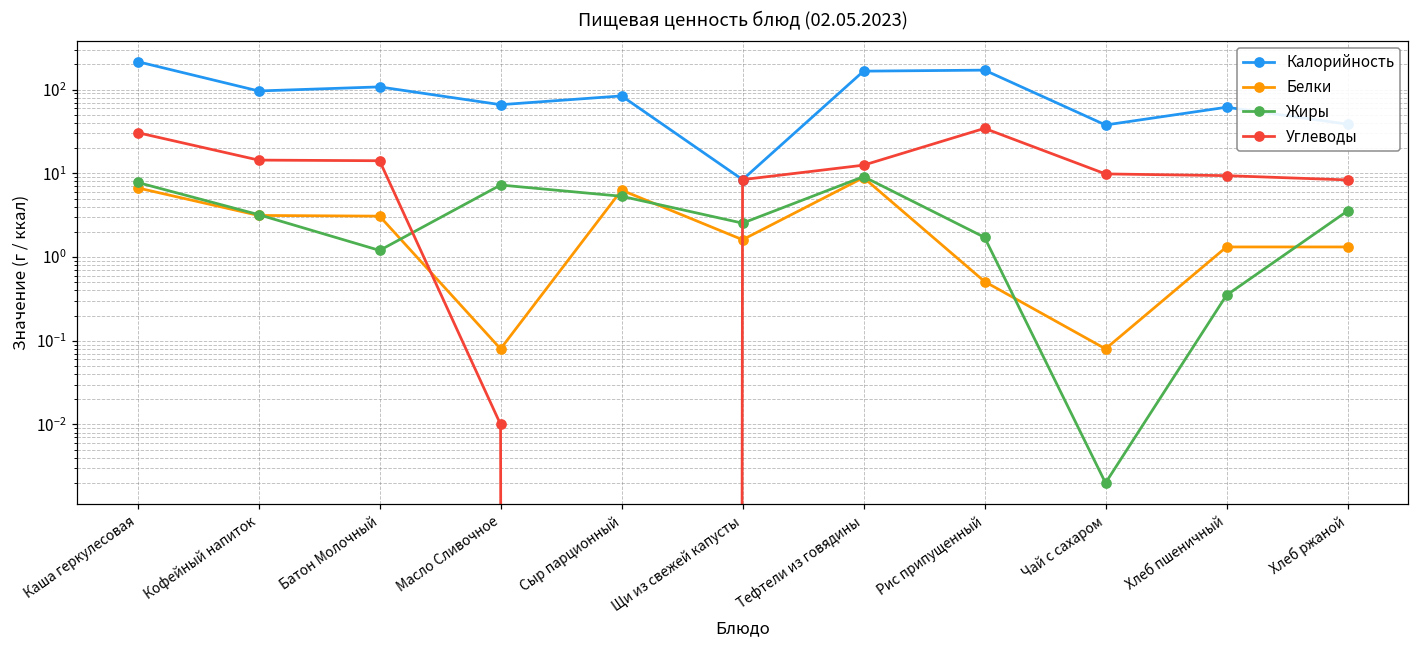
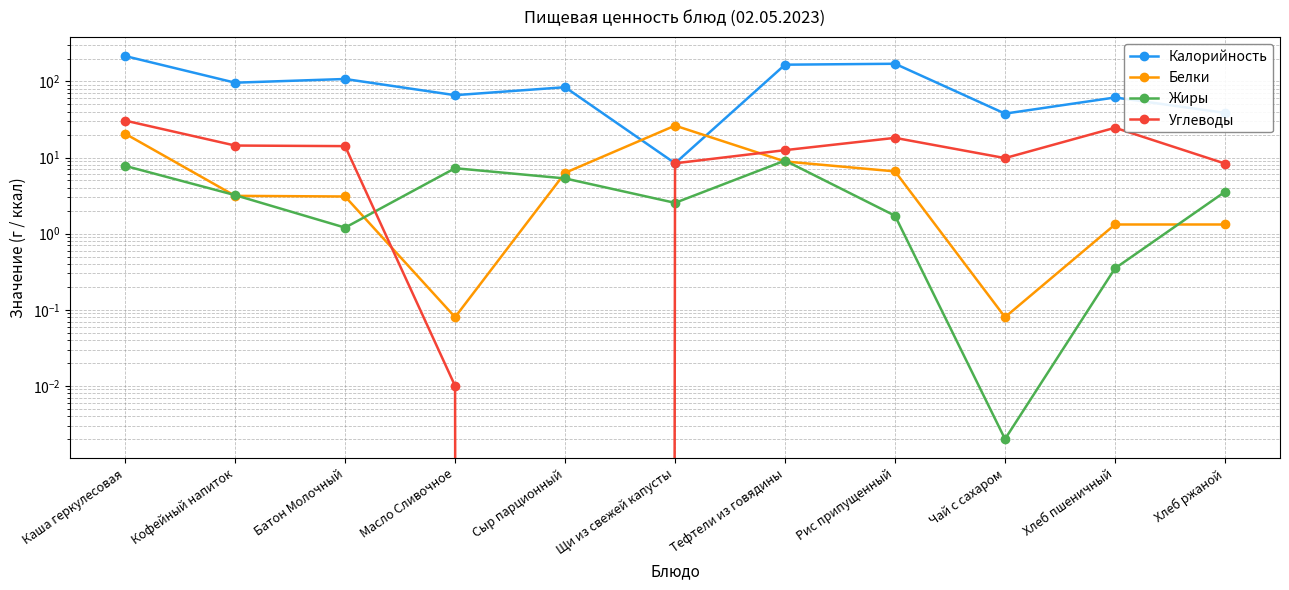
  {
    "Калорийность": {
      "Каша геркулесовая": 220,
      "Кофейный напиток": 100,
      "Батон Молочный": 110,
      "Масло Сливочное": 70,
      "Сыр парционный": 80,
      "Тефтели из говядины": 170,
      "Рис припущенный": 170,
      "Чай с сахаром": 40,
      "Хлеб пшеничный": 60
    },
    "Белки": {
-     "Каша геркулесовая": 7,
+     "Каша геркулесовая": 21,
      "Батон Молочный": 3.1,
      "Масло Сливочное": 0.08,
      "Сыр парционный": 6,
-     "Щи из свежей капусты": 1.6,
-     "Рис припущенный": 0.5,
+     "Щи из свежей капусты": 26,
+     "Рис припущенный": 7,
      "Чай с сахаром": 0.08,
      "Хлеб пшеничный": 1.3,
      "Хлеб ржаной": 1.3
    },
    "Жиры": {
      "Каша геркулесовая": 8,
      "Батон Молочный": 1.2,
      "Масло Сливочное": 7,
      "Сыр парционный": 5,
      "Щи из свежей капусты": 2.5,
      "Рис припущенный": 1.7,
      "Чай с сахаром": 0.0020,
      "Хлеб пшеничный": 0.4,
      "Хлеб ржаной": 4
    },
    "Углеводы": {
      "Каша геркулесовая": 31,
      "Кофейный напиток": 14,
      "Батон Молочный": 14,
      "Масло Сливочное": 0.010,
      "Тефтели из говядины": 13,
-     "Рис припущенный": 30,
+     "Рис припущенный": 18,
      "Чай с сахаром": 10,
-     "Хлеб пшеничный": 9,
+     "Хлеб пшеничный": 25,
      "Хлеб ржаной": 8
    }
  }
